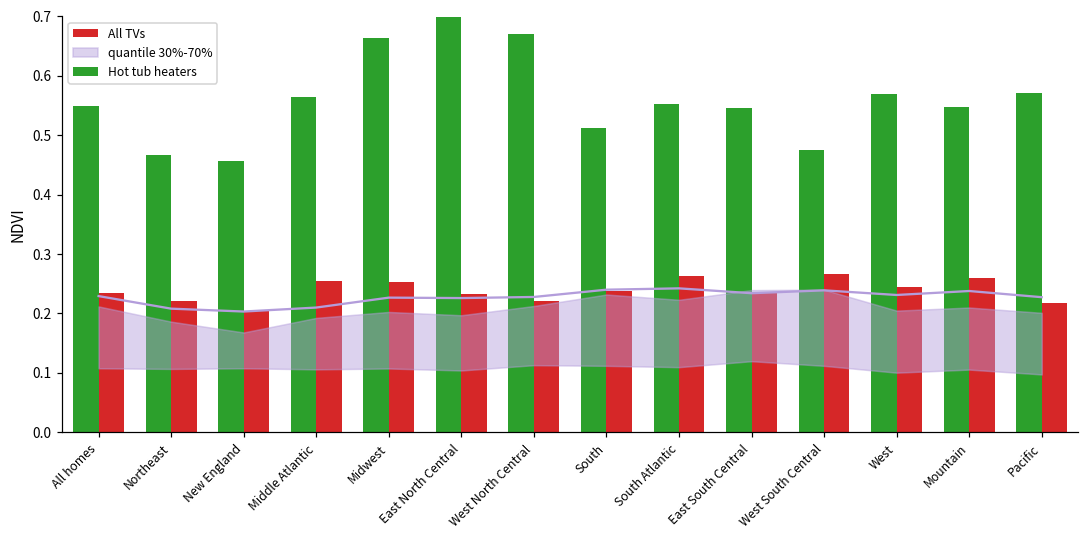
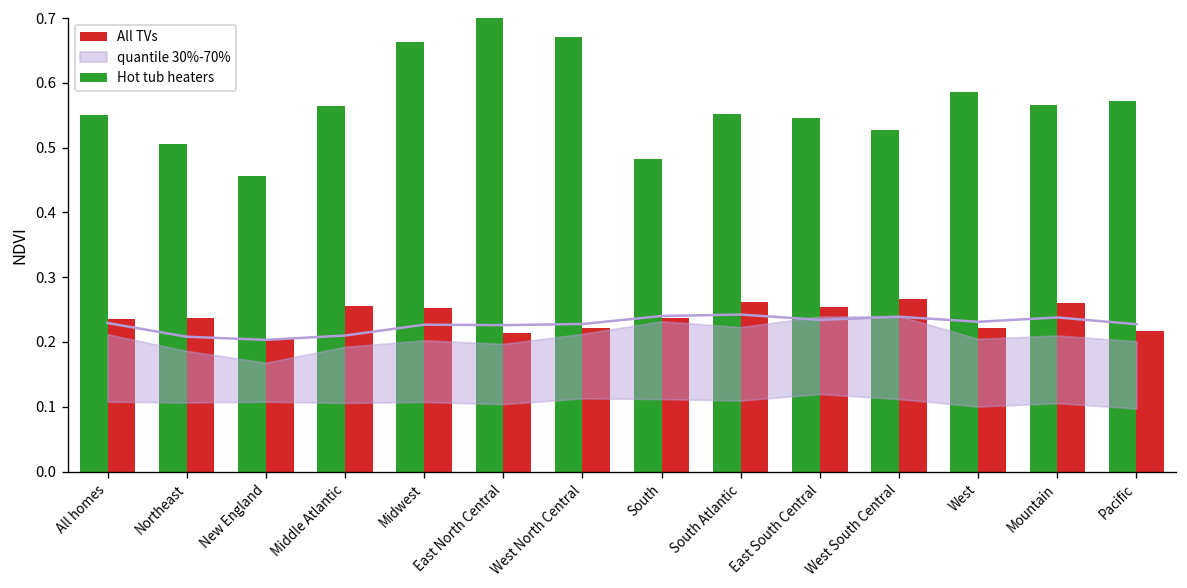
  {
    "Hot tub heaters": {
      "All homes": 0.55,
-     "Northeast": 0.47,
+     "Northeast": 0.50,
      "New England": 0.46,
      "Middle Atlantic": 0.56,
      "Midwest": 0.66,
      "East North Central": 0.70,
      "West North Central": 0.67,
-     "South": 0.51,
+     "South": 0.48,
      "South Atlantic": 0.55,
      "East South Central": 0.55,
-     "West South Central": 0.48,
-     "West": 0.57,
-     "Mountain": 0.55,
+     "West South Central": 0.53,
+     "West": 0.59,
+     "Mountain": 0.57,
      "Pacific": 0.57
    },
    "All TVs": {
      "All homes": 0.23,
-     "Northeast": 0.22,
+     "Northeast": 0.24,
      "New England": 0.20,
      "Middle Atlantic": 0.25,
      "Midwest": 0.25,
-     "East North Central": 0.23,
+     "East North Central": 0.21,
      "West North Central": 0.22,
      "South": 0.24,
      "South Atlantic": 0.26,
-     "East South Central": 0.23,
+     "East South Central": 0.25,
      "West South Central": 0.27,
-     "West": 0.24,
+     "West": 0.22,
      "Mountain": 0.26,
      "Pacific": 0.22
    }
  }
